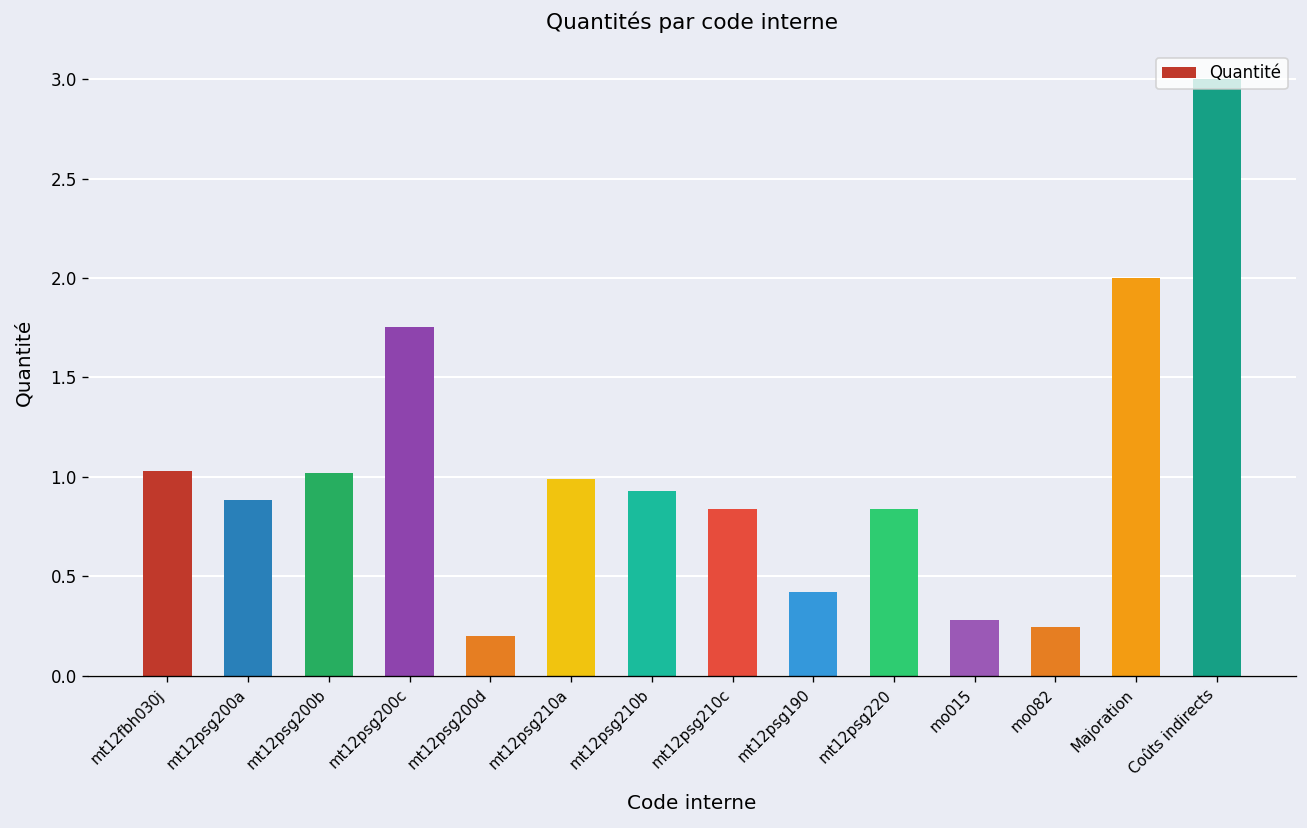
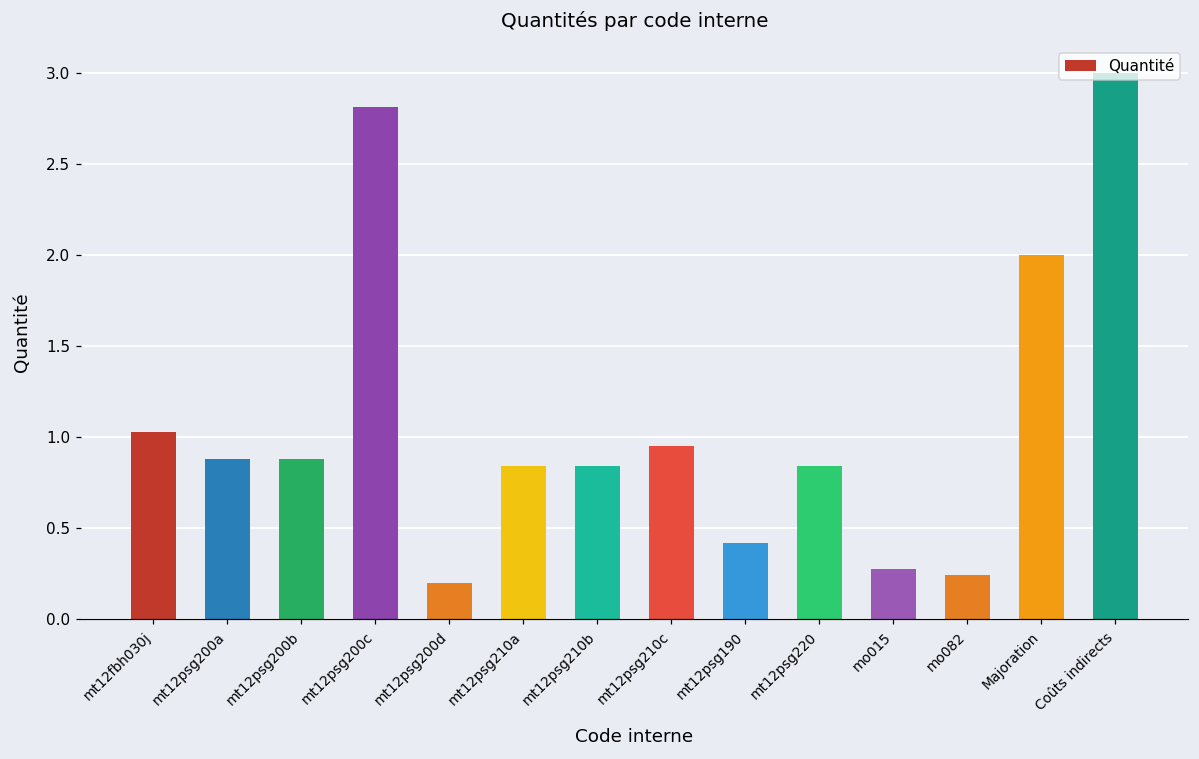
  {
    "mt12fbh030j": 1.03,
    "mt12psg200a": 0.88,
-   "mt12psg200b": 1.02,
-   "mt12psg200c": 1.75,
+   "mt12psg200b": 0.88,
+   "mt12psg200c": 2.81,
    "mt12psg200d": 0.20,
-   "mt12psg210a": 0.99,
-   "mt12psg210b": 0.93,
-   "mt12psg210c": 0.84,
+   "mt12psg210a": 0.84,
+   "mt12psg210b": 0.84,
+   "mt12psg210c": 0.95,
    "mt12psg190": 0.42,
    "mt12psg220": 0.84,
    "mo015": 0.28,
    "mo082": 0.25,
    "Majoration": 2.00
  }
